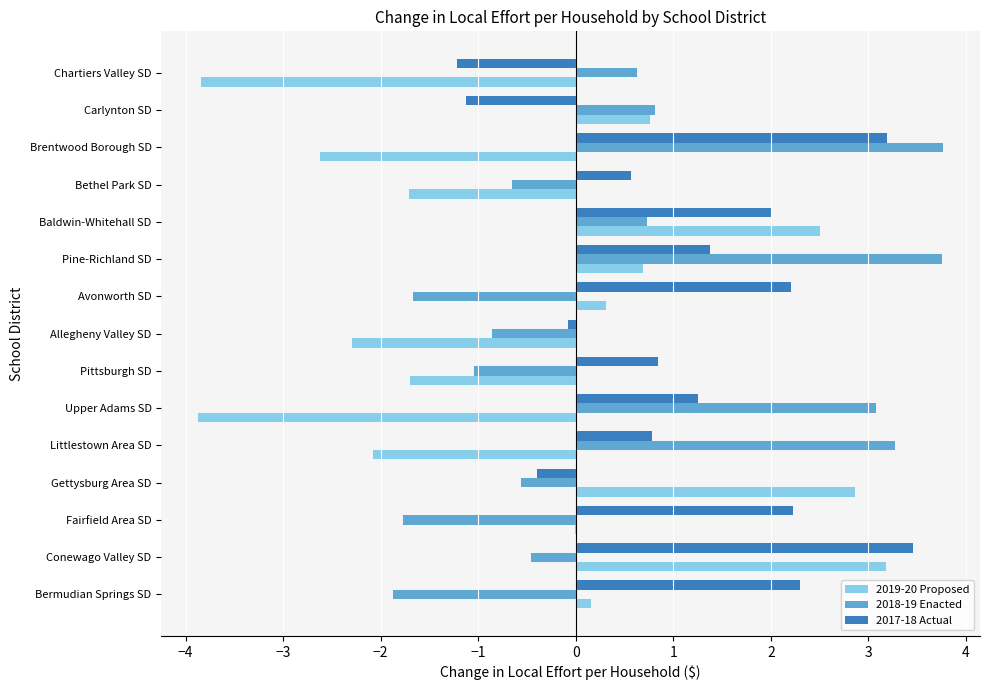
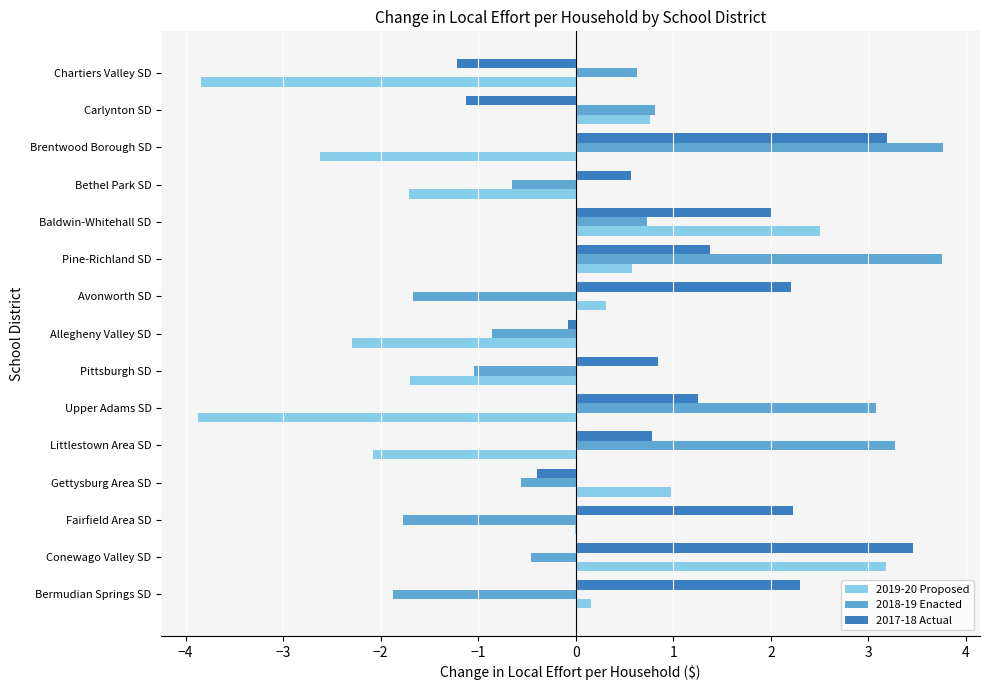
  {
    "2019-20 Proposed": {
      "Chartiers Valley SD": -3.8,
      "Carlynton SD": 0.8,
      "Brentwood Borough SD": -2.6,
      "Bethel Park SD": -1.7,
      "Baldwin-Whitehall SD": 2.5,
-     "Pine-Richland SD": 0.7,
+     "Pine-Richland SD": 0.6,
      "Avonworth SD": 0.3,
      "Allegheny Valley SD": -2.3,
      "Pittsburgh SD": -1.7,
      "Upper Adams SD": -3.9,
      "Littlestown Area SD": -2.1,
-     "Gettysburg Area SD": 2.9,
+     "Gettysburg Area SD": 1.0,
      "Conewago Valley SD": 3.2,
      "Bermudian Springs SD": 0.2
    }
  }
